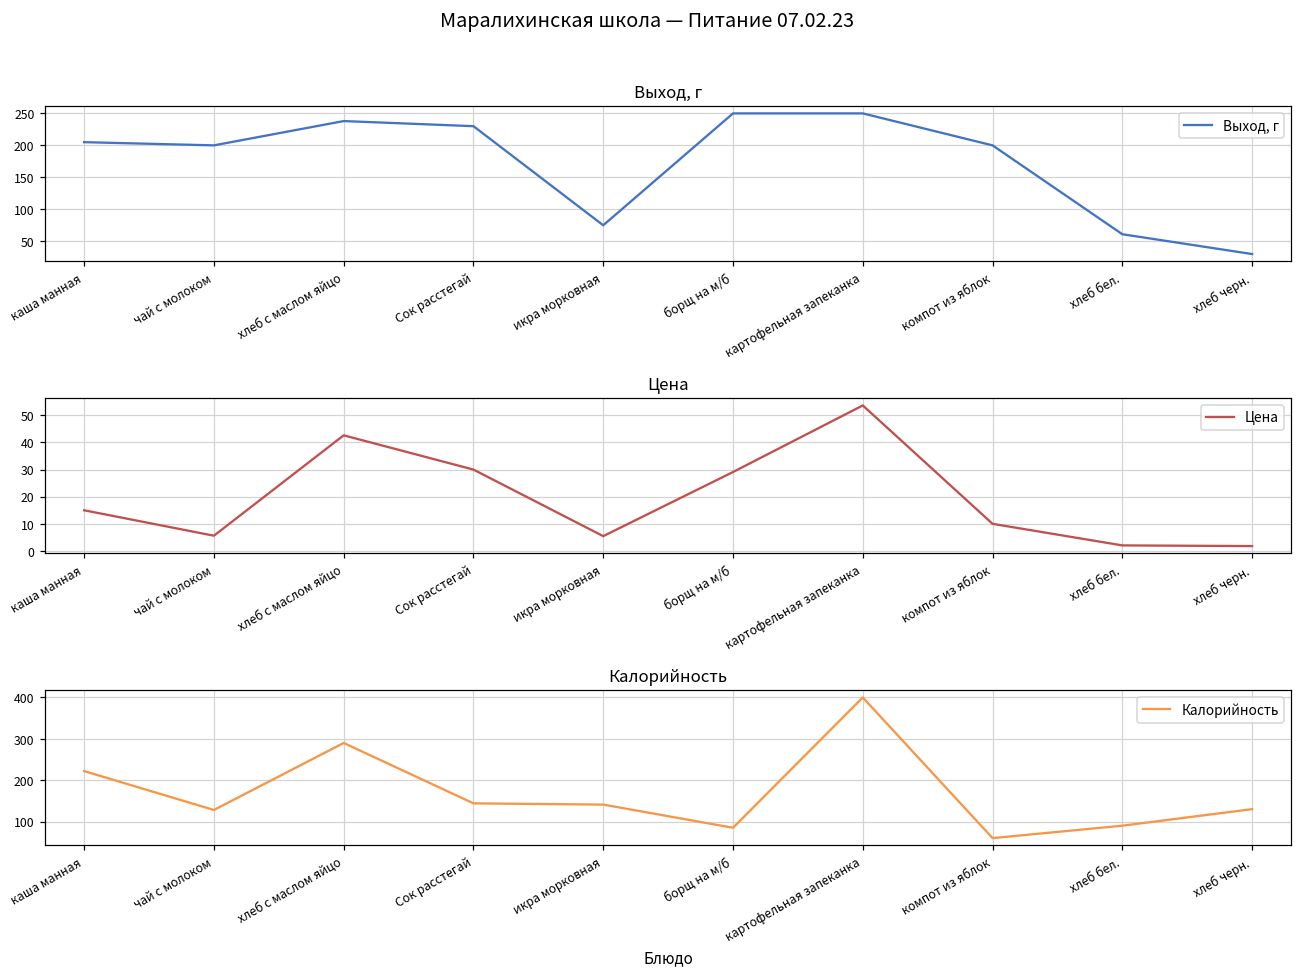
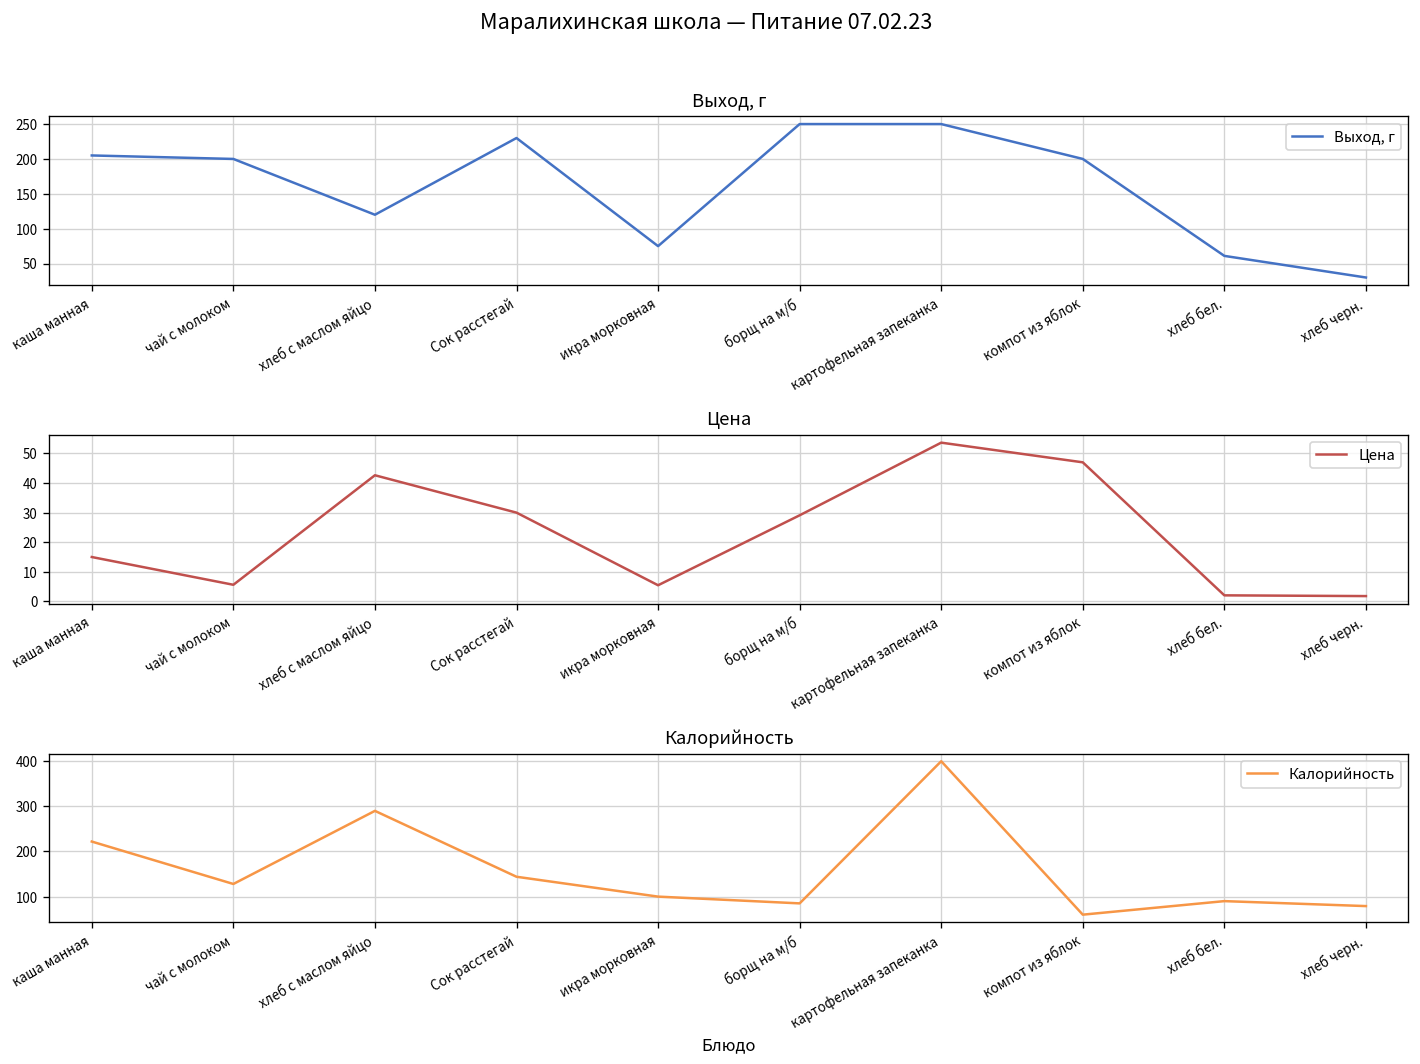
  {
    "Выход, г": {
      "каша манная": 210,
      "чай с молоком": 200,
-     "хлеб с маслом яйцо": 240,
+     "хлеб с маслом яйцо": 120,
      "Сок расстегай": 230,
      "икра морковная": 80,
      "борщ на м/б": 250,
      "картофельная запеканка": 250,
      "компот из яблок": 200,
      "хлеб бел.": 60,
      "хлеб черн.": 30
    },
    "Цена": {
      "каша манная": 15,
      "чай с молоком": 6,
      "хлеб с маслом яйцо": 43,
      "Сок расстегай": 30,
      "икра морковная": 5,
      "борщ на м/б": 29,
      "картофельная запеканка": 54,
-     "компот из яблок": 10,
+     "компот из яблок": 47,
      "хлеб бел.": 2,
      "хлеб черн.": 2
    },
    "Калорийность": {
      "каша манная": 220,
      "чай с молоком": 130,
      "хлеб с маслом яйцо": 290,
      "Сок расстегай": 140,
-     "икра морковная": 140,
+     "икра морковная": 100,
      "борщ на м/б": 90,
      "картофельная запеканка": 400,
      "компот из яблок": 60,
      "хлеб бел.": 90,
-     "хлеб черн.": 130
+     "хлеб черн.": 80
    }
  }
